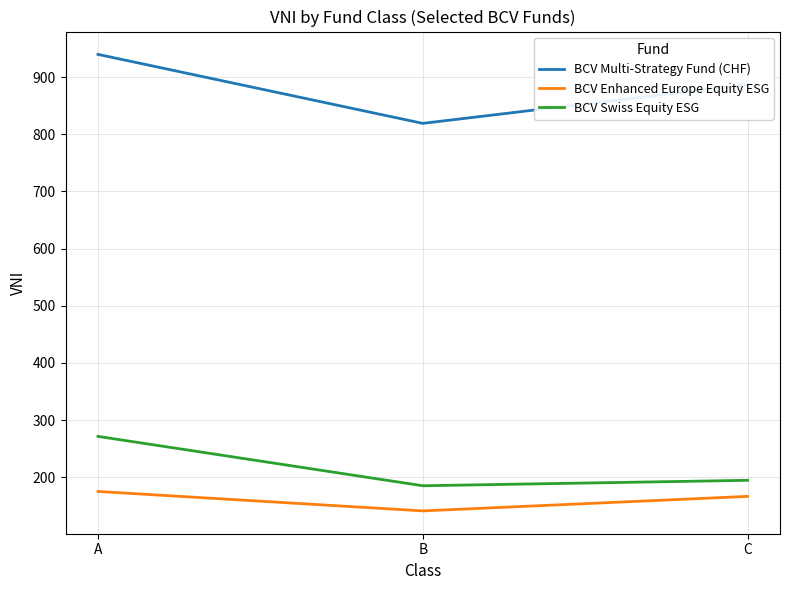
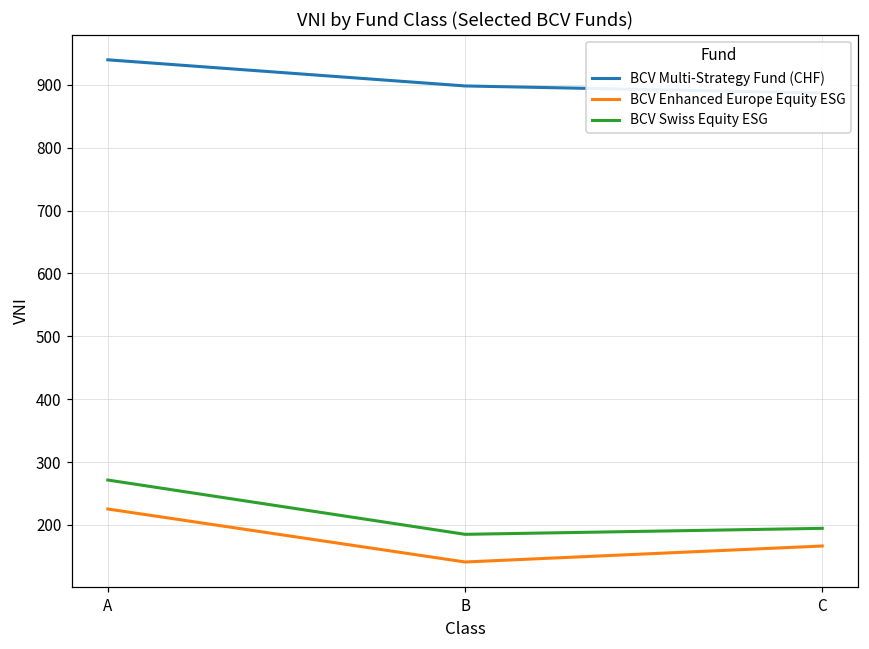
  {
    "BCV Multi-Strategy Fund (CHF)": {
      "A": 940,
-     "B": 820
+     "B": 900
    },
    "BCV Enhanced Europe Equity ESG": {
-     "A": 180,
+     "A": 230,
      "B": 140,
      "C": 170
    },
    "BCV Swiss Equity ESG": {
      "A": 270,
      "B": 190,
      "C": 190
    }
  }
